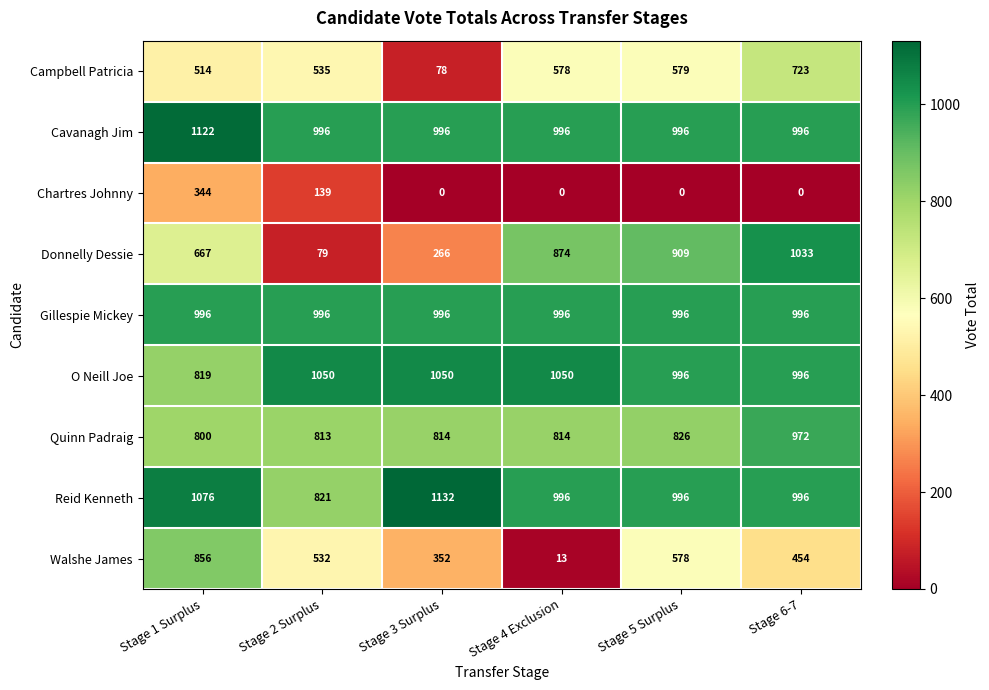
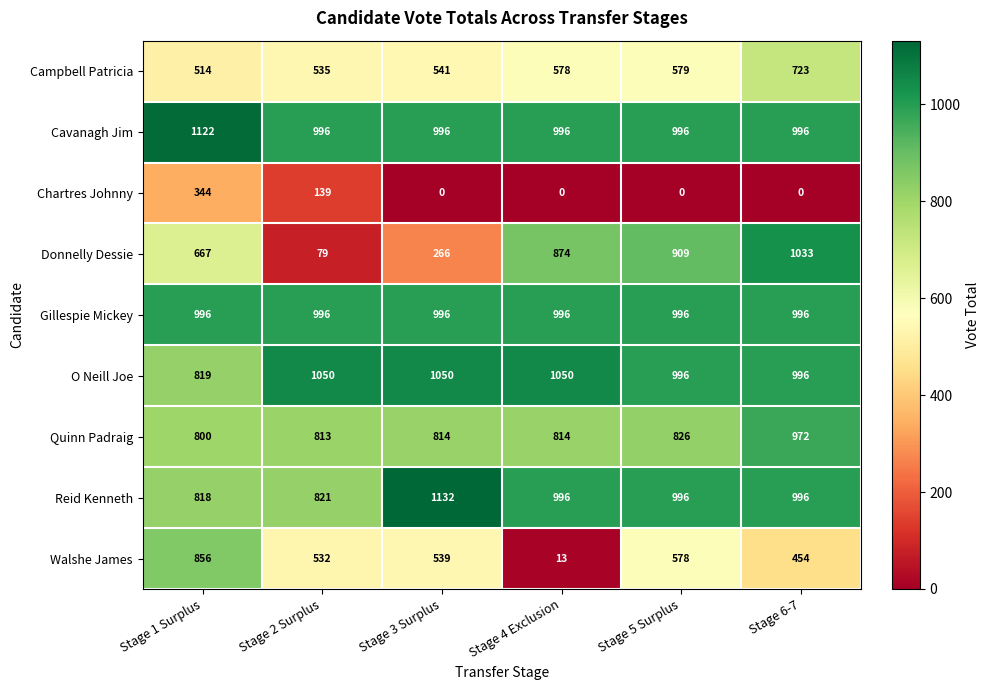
  {
    "Campbell Patricia": {
      "Stage 1 Surplus": 514,
      "Stage 2 Surplus": 535,
-     "Stage 3 Surplus": 78,
+     "Stage 3 Surplus": 541,
      "Stage 4 Exclusion": 578,
      "Stage 5 Surplus": 579,
      "Stage 6-7": 723
    },
    "Cavanagh Jim": {
      "Stage 1 Surplus": 1122,
      "Stage 2 Surplus": 996,
      "Stage 3 Surplus": 996,
      "Stage 4 Exclusion": 996,
      "Stage 5 Surplus": 996,
      "Stage 6-7": 996
    },
    "Chartres Johnny": {
      "Stage 1 Surplus": 344,
      "Stage 2 Surplus": 139,
      "Stage 3 Surplus": 0,
      "Stage 4 Exclusion": 0,
      "Stage 5 Surplus": 0,
      "Stage 6-7": 0
    },
    "Donnelly Dessie": {
      "Stage 1 Surplus": 667,
      "Stage 2 Surplus": 79,
      "Stage 3 Surplus": 266,
      "Stage 4 Exclusion": 874,
      "Stage 5 Surplus": 909,
      "Stage 6-7": 1033
    },
    "Gillespie Mickey": {
      "Stage 1 Surplus": 996,
      "Stage 2 Surplus": 996,
      "Stage 3 Surplus": 996,
      "Stage 4 Exclusion": 996,
      "Stage 5 Surplus": 996,
      "Stage 6-7": 996
    },
    "O Neill Joe": {
      "Stage 1 Surplus": 819,
      "Stage 2 Surplus": 1050,
      "Stage 3 Surplus": 1050,
      "Stage 4 Exclusion": 1050,
      "Stage 5 Surplus": 996,
      "Stage 6-7": 996
    },
    "Quinn Padraig": {
      "Stage 1 Surplus": 800,
      "Stage 2 Surplus": 813,
      "Stage 3 Surplus": 814,
      "Stage 4 Exclusion": 814,
      "Stage 5 Surplus": 826,
      "Stage 6-7": 972
    },
    "Reid Kenneth": {
-     "Stage 1 Surplus": 1076,
+     "Stage 1 Surplus": 818,
      "Stage 2 Surplus": 821,
      "Stage 3 Surplus": 1132,
      "Stage 4 Exclusion": 996,
      "Stage 5 Surplus": 996,
      "Stage 6-7": 996
    },
    "Walshe James": {
      "Stage 1 Surplus": 856,
      "Stage 2 Surplus": 532,
-     "Stage 3 Surplus": 352,
+     "Stage 3 Surplus": 539,
      "Stage 4 Exclusion": 13,
      "Stage 5 Surplus": 578,
      "Stage 6-7": 454
    }
  }
